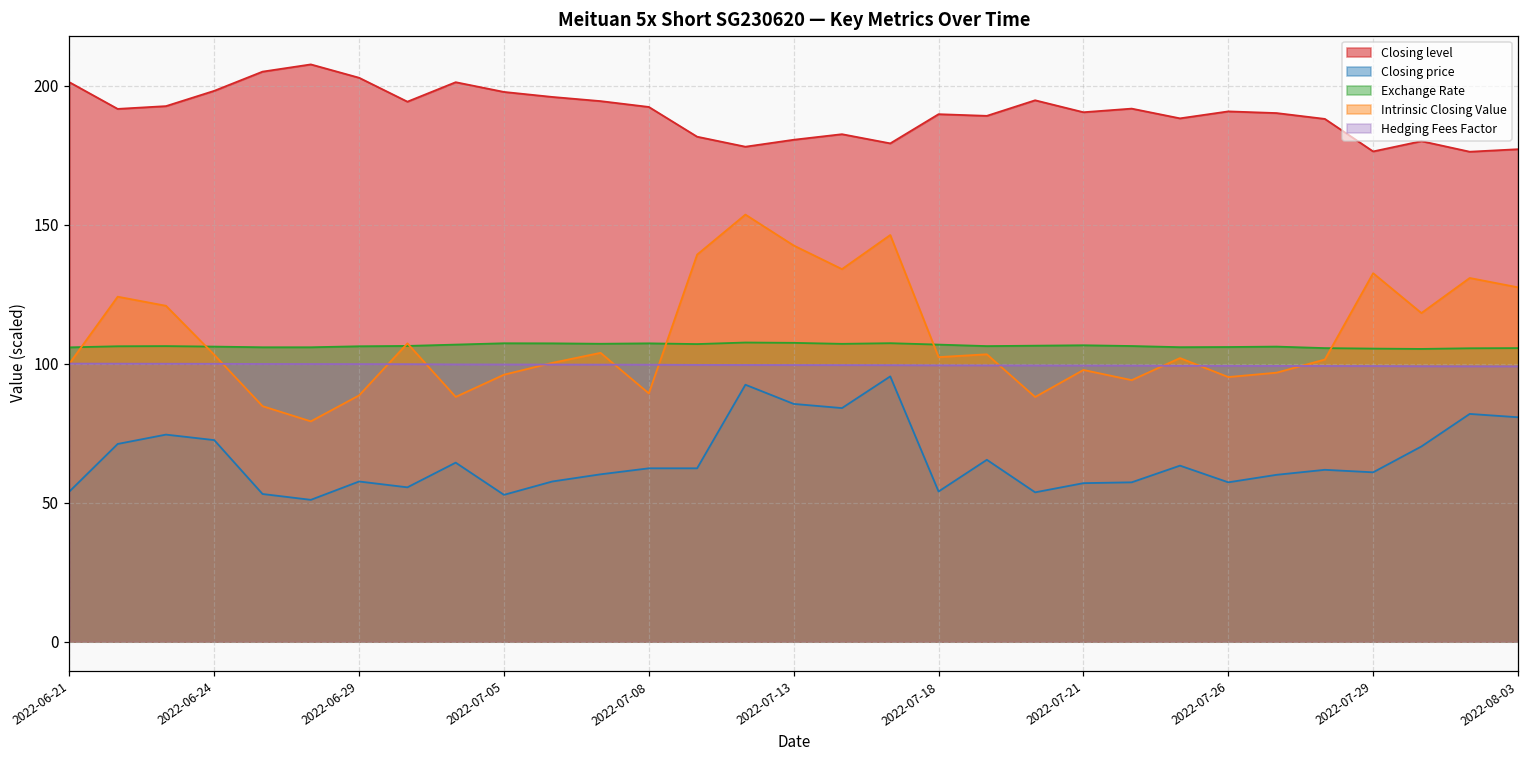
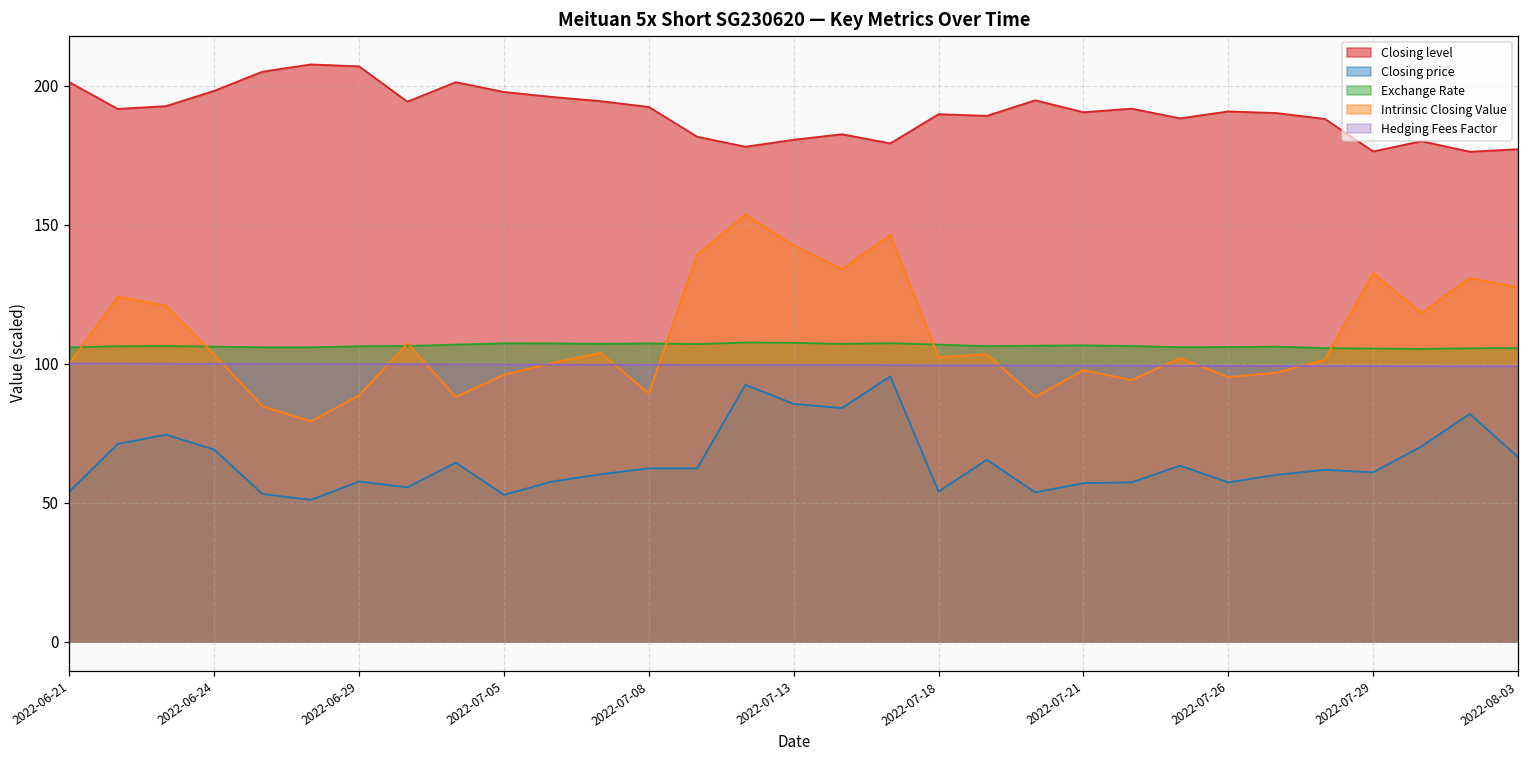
  {
    "Closing level": {
      "2022-06-21": 201,
      "2022-06-24": 198,
-     "2022-06-29": 203,
+     "2022-06-29": 207,
      "2022-07-05": 198,
      "2022-07-08": 192,
      "2022-07-13": 181,
      "2022-07-18": 190,
      "2022-07-21": 190,
      "2022-07-26": 191,
      "2022-07-29": 176,
      "2022-08-03": 177
    },
    "Closing price": {
      "2022-06-21": 54,
-     "2022-06-24": 72,
+     "2022-06-24": 69,
      "2022-06-29": 58,
      "2022-07-05": 53,
      "2022-07-08": 62,
      "2022-07-13": 86,
      "2022-07-18": 54,
      "2022-07-21": 57,
      "2022-07-26": 57,
      "2022-07-29": 61,
-     "2022-08-03": 81
+     "2022-08-03": 66
    },
    "Exchange Rate": {
      "2022-06-21": 106,
      "2022-06-24": 106,
      "2022-06-29": 106,
      "2022-07-05": 107,
      "2022-07-08": 107,
      "2022-07-13": 107,
      "2022-07-18": 107,
      "2022-07-21": 107,
      "2022-07-26": 106,
      "2022-07-29": 105,
      "2022-08-03": 106
    },
    "Intrinsic Closing Value": {
      "2022-06-24": 103,
      "2022-06-29": 89,
      "2022-07-05": 96,
      "2022-07-08": 89,
      "2022-07-13": 142,
      "2022-07-18": 102,
      "2022-07-21": 98,
      "2022-07-26": 95,
      "2022-07-29": 133,
      "2022-08-03": 127
    },
    "Hedging Fees Factor": {
      "2022-06-24": 100,
      "2022-06-29": 100,
      "2022-07-05": 100,
      "2022-07-08": 100,
      "2022-07-13": 99,
      "2022-07-18": 99,
      "2022-07-21": 99,
      "2022-07-26": 99,
      "2022-07-29": 99,
      "2022-08-03": 99
    }
  }
